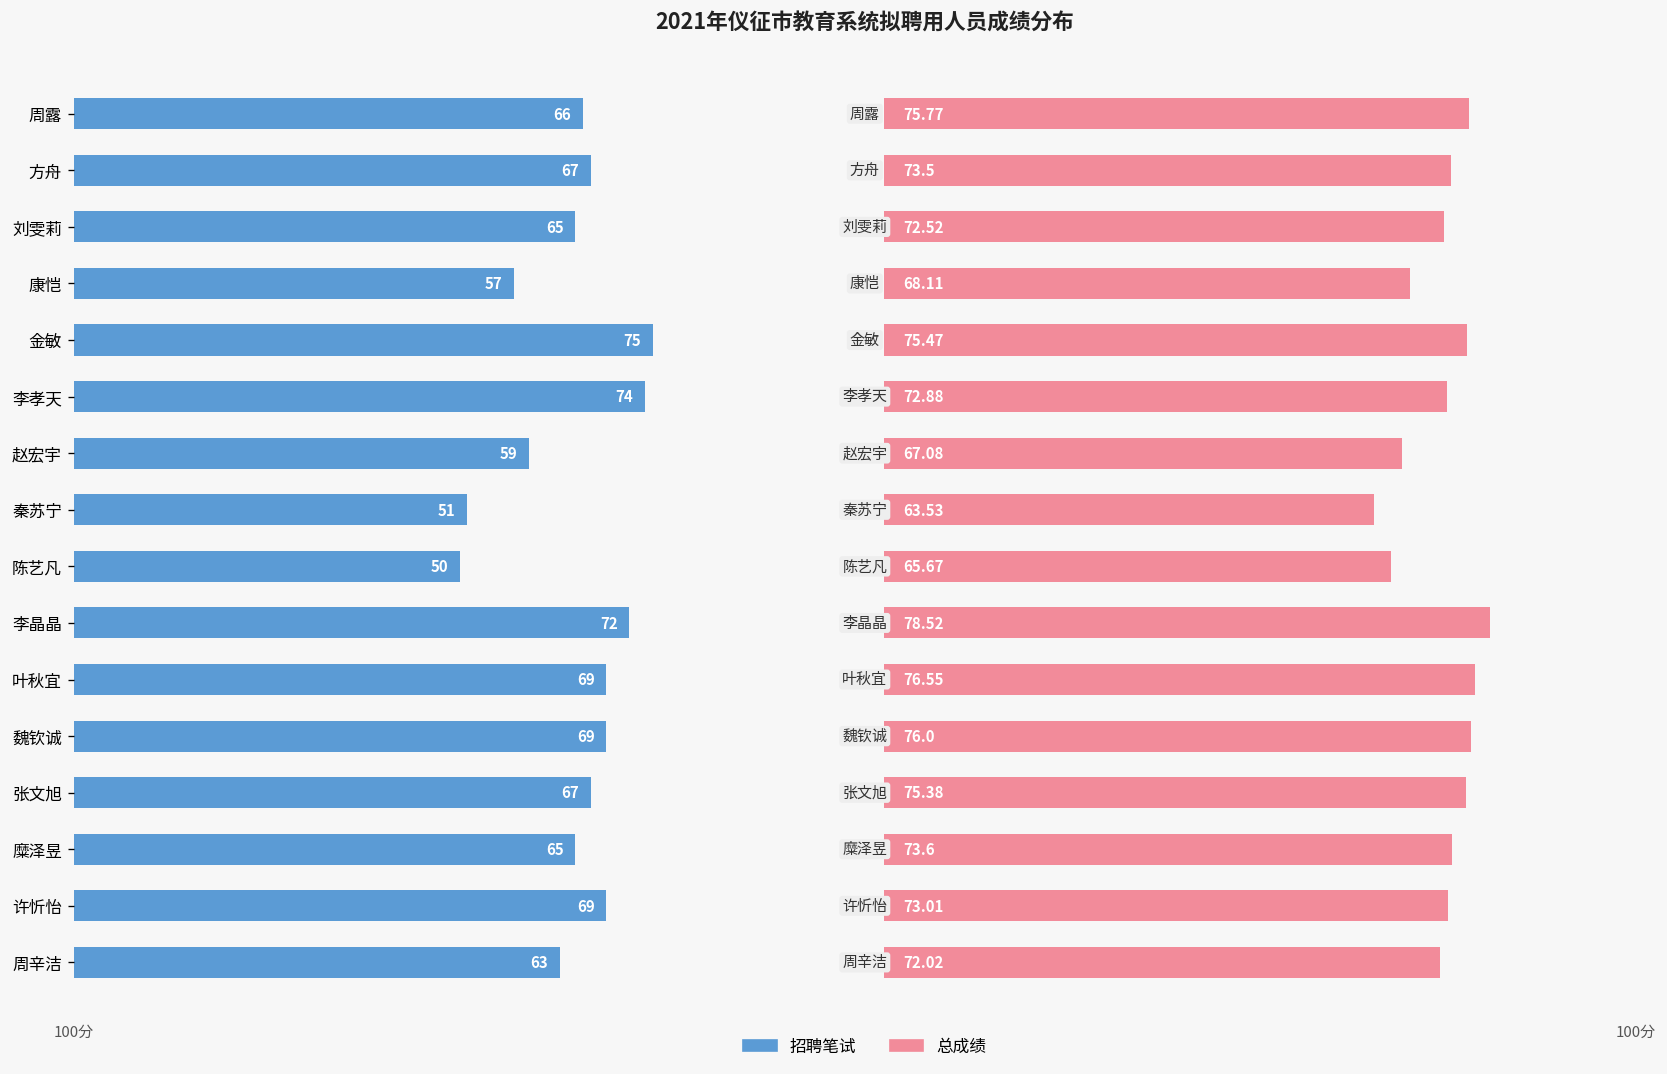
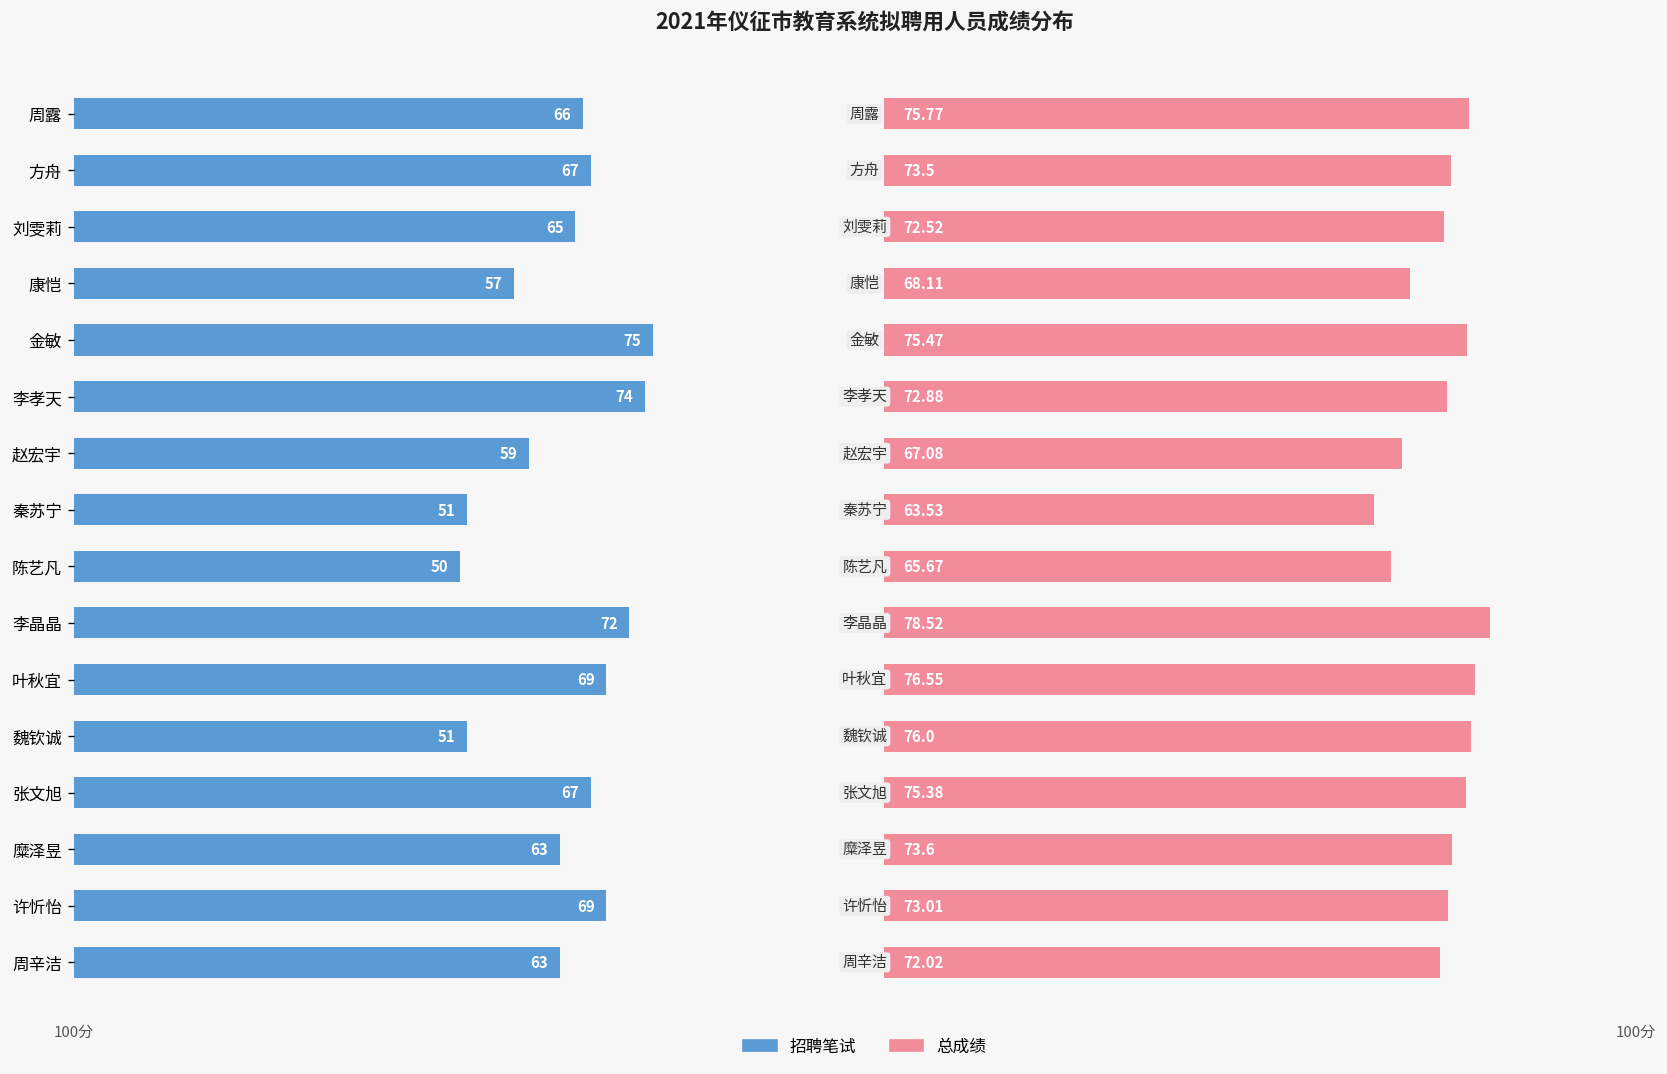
  {
    "招聘笔试": {
      "周露": 66,
      "方舟": 67,
      "刘雯莉": 65,
      "康恺": 57,
      "金敏": 75,
      "李孝天": 74,
      "赵宏宇": 59,
      "秦苏宁": 51,
      "陈艺凡": 50,
      "李晶晶": 72,
      "叶秋宜": 69,
-     "魏钦诚": 69,
+     "魏钦诚": 51,
      "张文旭": 67,
-     "糜泽昱": 65,
+     "糜泽昱": 63,
      "许忻怡": 69,
      "周辛洁": 63
    },
    "总成绩": {
      "周露": 75.77,
      "方舟": 73.5,
      "刘雯莉": 72.52,
      "康恺": 68.11,
      "金敏": 75.47,
      "李孝天": 72.88,
      "赵宏宇": 67.08,
      "秦苏宁": 63.53,
      "陈艺凡": 65.67,
      "李晶晶": 78.52,
      "叶秋宜": 76.55,
      "魏钦诚": 76.0,
      "张文旭": 75.38,
      "糜泽昱": 73.6,
      "许忻怡": 73.01,
      "周辛洁": 72.02
    }
  }
